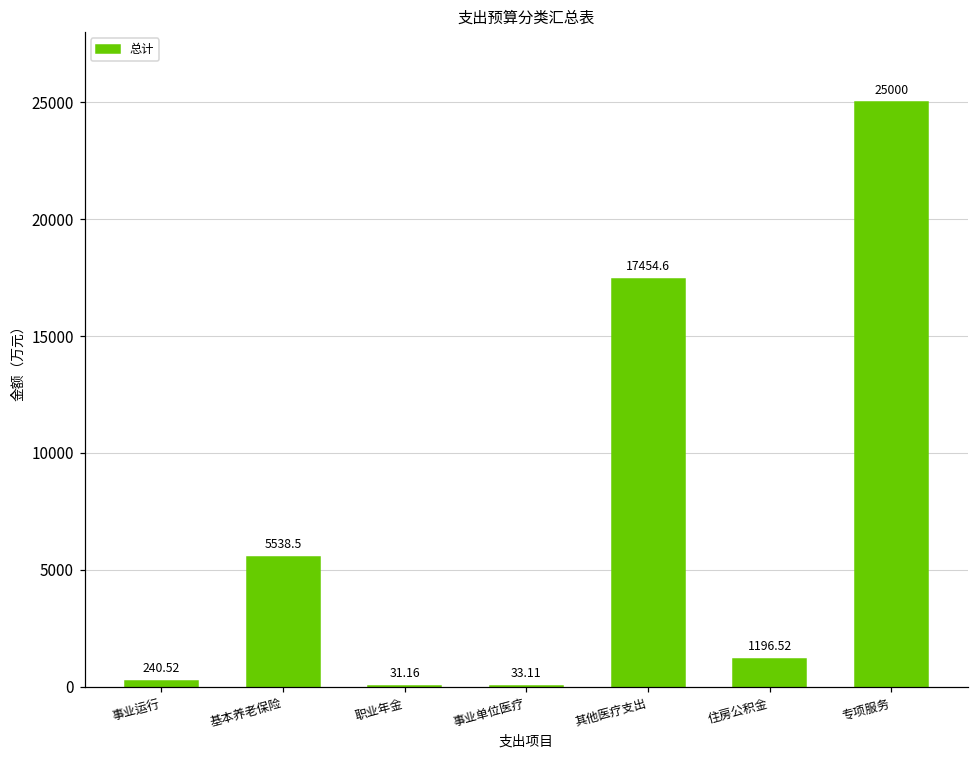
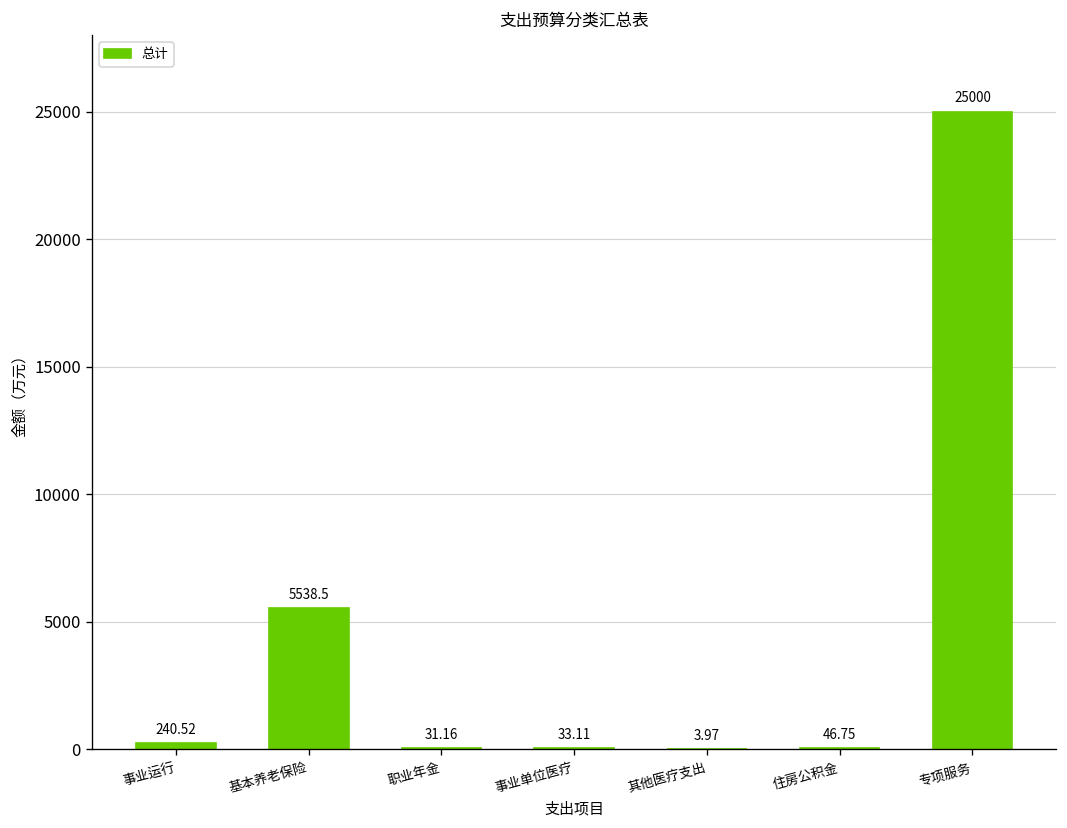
  {
    "事业运行": 240.52,
    "基本养老保险": 5538.5,
    "职业年金": 31.16,
    "事业单位医疗": 33.11,
-   "其他医疗支出": 17454.6,
-   "住房公积金": 1196.52,
+   "其他医疗支出": 3.97,
+   "住房公积金": 46.75,
    "专项服务": 25000
  }
